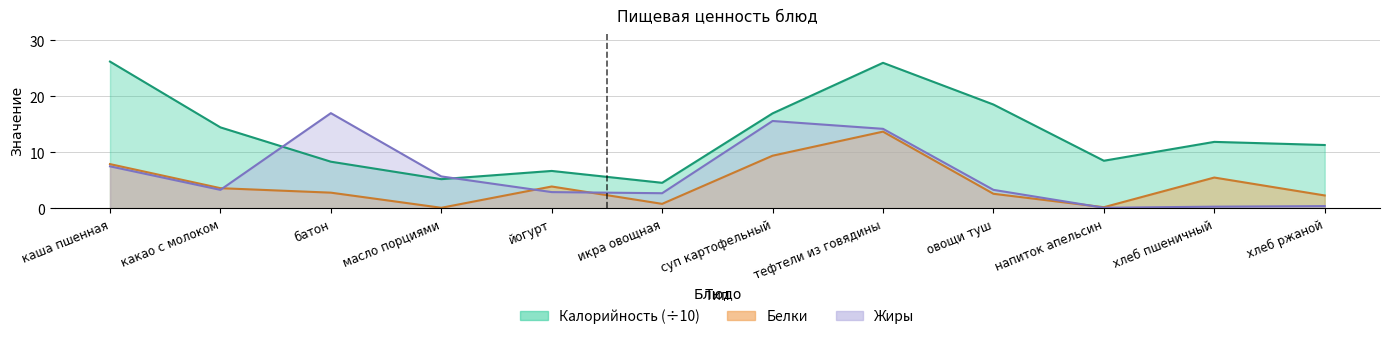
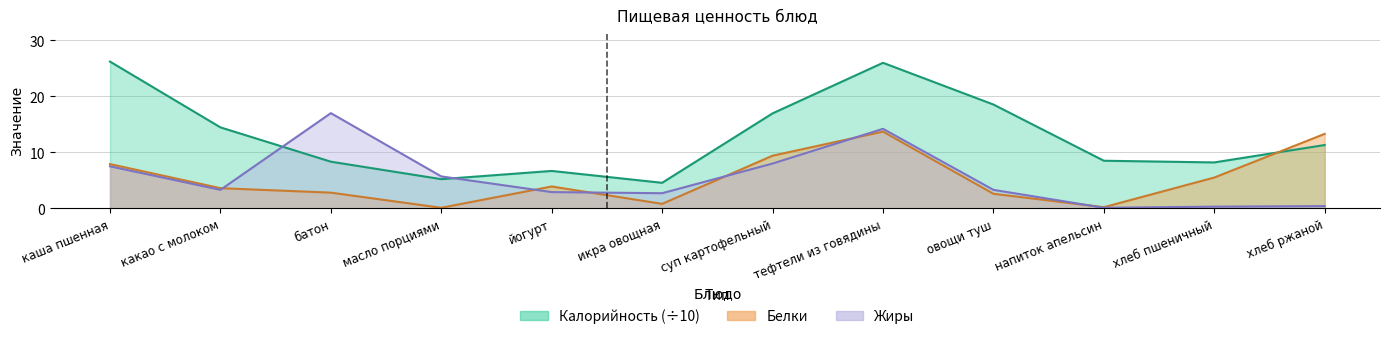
  {
    "Калорийность (÷10)": {
      "каша пшенная": 26,
      "какао с молоком": 14,
      "батон": 8,
      "масло порциями": 5,
      "йогурт": 7,
      "икра овощная": 5,
      "суп картофельный": 17,
      "тефтели из говядины": 26,
      "овощи туш": 19,
      "напиток апельсин": 9,
-     "хлеб пшеничный": 12,
+     "хлеб пшеничный": 8,
      "хлеб ржаной": 11
    },
    "Белки": {
      "батон": 3,
      "масло порциями": 0,
      "йогурт": 4,
      "икра овощная": 1,
      "суп картофельный": 9,
      "тефтели из говядины": 14,
      "овощи туш": 3,
      "хлеб пшеничный": 6,
-     "хлеб ржаной": 2
+     "хлеб ржаной": 13
    },
    "Жиры": {
      "батон": 17,
      "масло порциями": 6,
      "йогурт": 3,
      "икра овощная": 3,
-     "суп картофельный": 16,
+     "суп картофельный": 8,
      "тефтели из говядины": 14,
      "овощи туш": 3,
      "хлеб пшеничный": 0,
      "хлеб ржаной": 0
    }
  }
